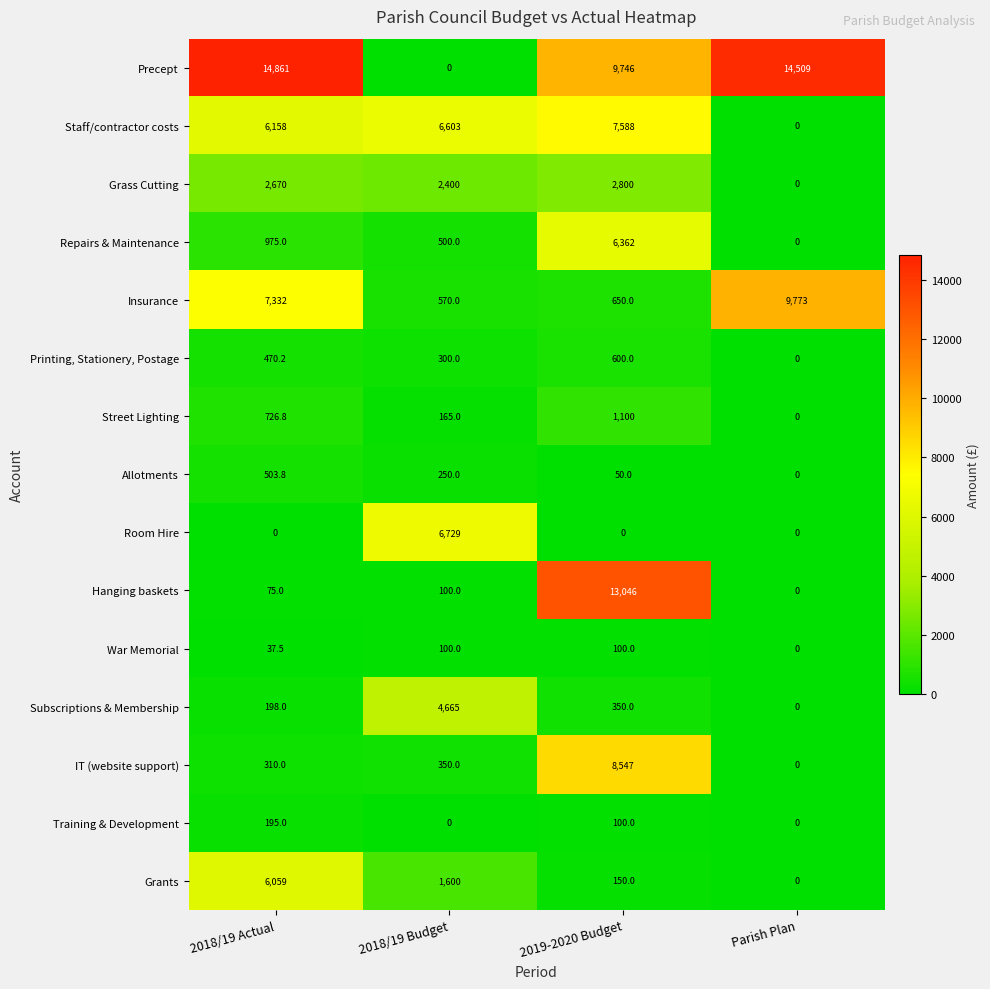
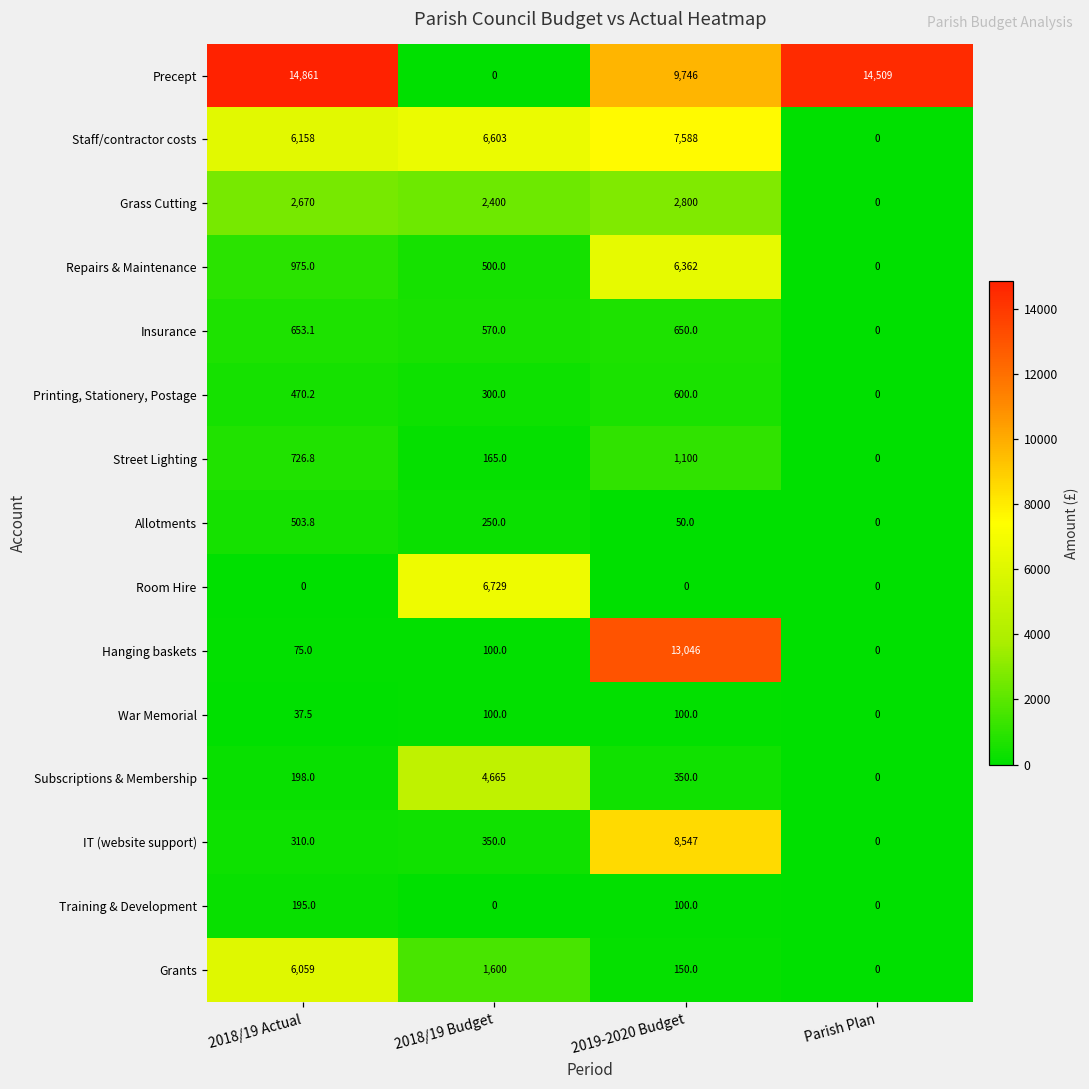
  {
    "Precept": {
      "2018/19 Actual": "14,861",
      "2018/19 Budget": "0",
      "2019-2020 Budget": "9,746",
      "Parish Plan": "14,509"
    },
    "Staff/contractor costs": {
      "2018/19 Actual": "6,158",
      "2018/19 Budget": "6,603",
      "2019-2020 Budget": "7,588",
      "Parish Plan": "0"
    },
    "Grass Cutting": {
      "2018/19 Actual": "2,670",
      "2018/19 Budget": "2,400",
      "2019-2020 Budget": "2,800",
      "Parish Plan": "0"
    },
    "Repairs & Maintenance": {
      "2018/19 Actual": "975.0",
      "2018/19 Budget": "500.0",
      "2019-2020 Budget": "6,362",
      "Parish Plan": "0"
    },
    "Insurance": {
-     "2018/19 Actual": "7,332",
+     "2018/19 Actual": "653.1",
      "2018/19 Budget": "570.0",
      "2019-2020 Budget": "650.0",
-     "Parish Plan": "9,773"
+     "Parish Plan": "0"
    },
    "Printing, Stationery, Postage": {
      "2018/19 Actual": "470.2",
      "2018/19 Budget": "300.0",
      "2019-2020 Budget": "600.0",
      "Parish Plan": "0"
    },
    "Street Lighting": {
      "2018/19 Actual": "726.8",
      "2018/19 Budget": "165.0",
      "2019-2020 Budget": "1,100",
      "Parish Plan": "0"
    },
    "Allotments": {
      "2018/19 Actual": "503.8",
      "2018/19 Budget": "250.0",
      "2019-2020 Budget": "50.0",
      "Parish Plan": "0"
    },
    "Room Hire": {
      "2018/19 Actual": "0",
      "2018/19 Budget": "6,729",
      "2019-2020 Budget": "0",
      "Parish Plan": "0"
    },
    "Hanging baskets": {
      "2018/19 Actual": "75.0",
      "2018/19 Budget": "100.0",
      "2019-2020 Budget": "13,046",
      "Parish Plan": "0"
    },
    "War Memorial": {
      "2018/19 Actual": "37.5",
      "2018/19 Budget": "100.0",
      "2019-2020 Budget": "100.0",
      "Parish Plan": "0"
    },
    "Subscriptions & Membership": {
      "2018/19 Actual": "198.0",
      "2018/19 Budget": "4,665",
      "2019-2020 Budget": "350.0",
      "Parish Plan": "0"
    },
    "IT (website support)": {
      "2018/19 Actual": "310.0",
      "2018/19 Budget": "350.0",
      "2019-2020 Budget": "8,547",
      "Parish Plan": "0"
    },
    "Training & Development": {
      "2018/19 Actual": "195.0",
      "2018/19 Budget": "0",
      "2019-2020 Budget": "100.0",
      "Parish Plan": "0"
    },
    "Grants": {
      "2018/19 Actual": "6,059",
      "2018/19 Budget": "1,600",
      "2019-2020 Budget": "150.0",
      "Parish Plan": "0"
    }
  }
